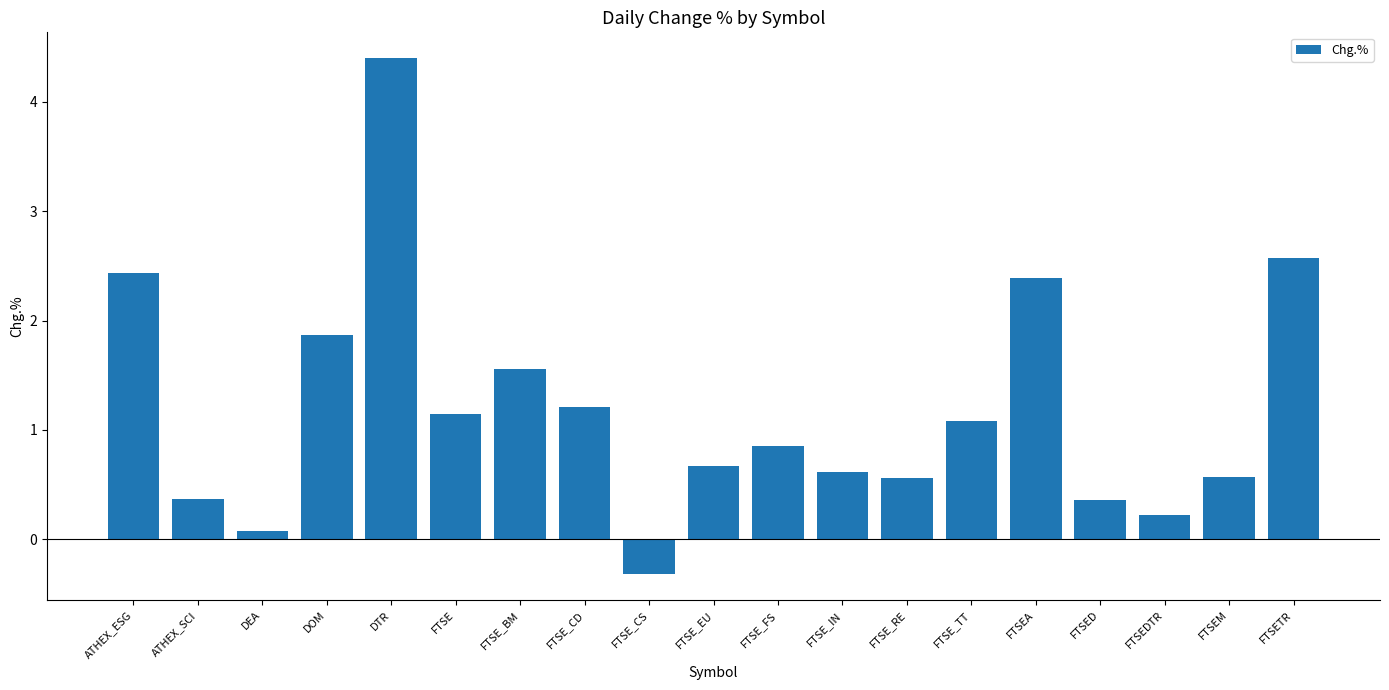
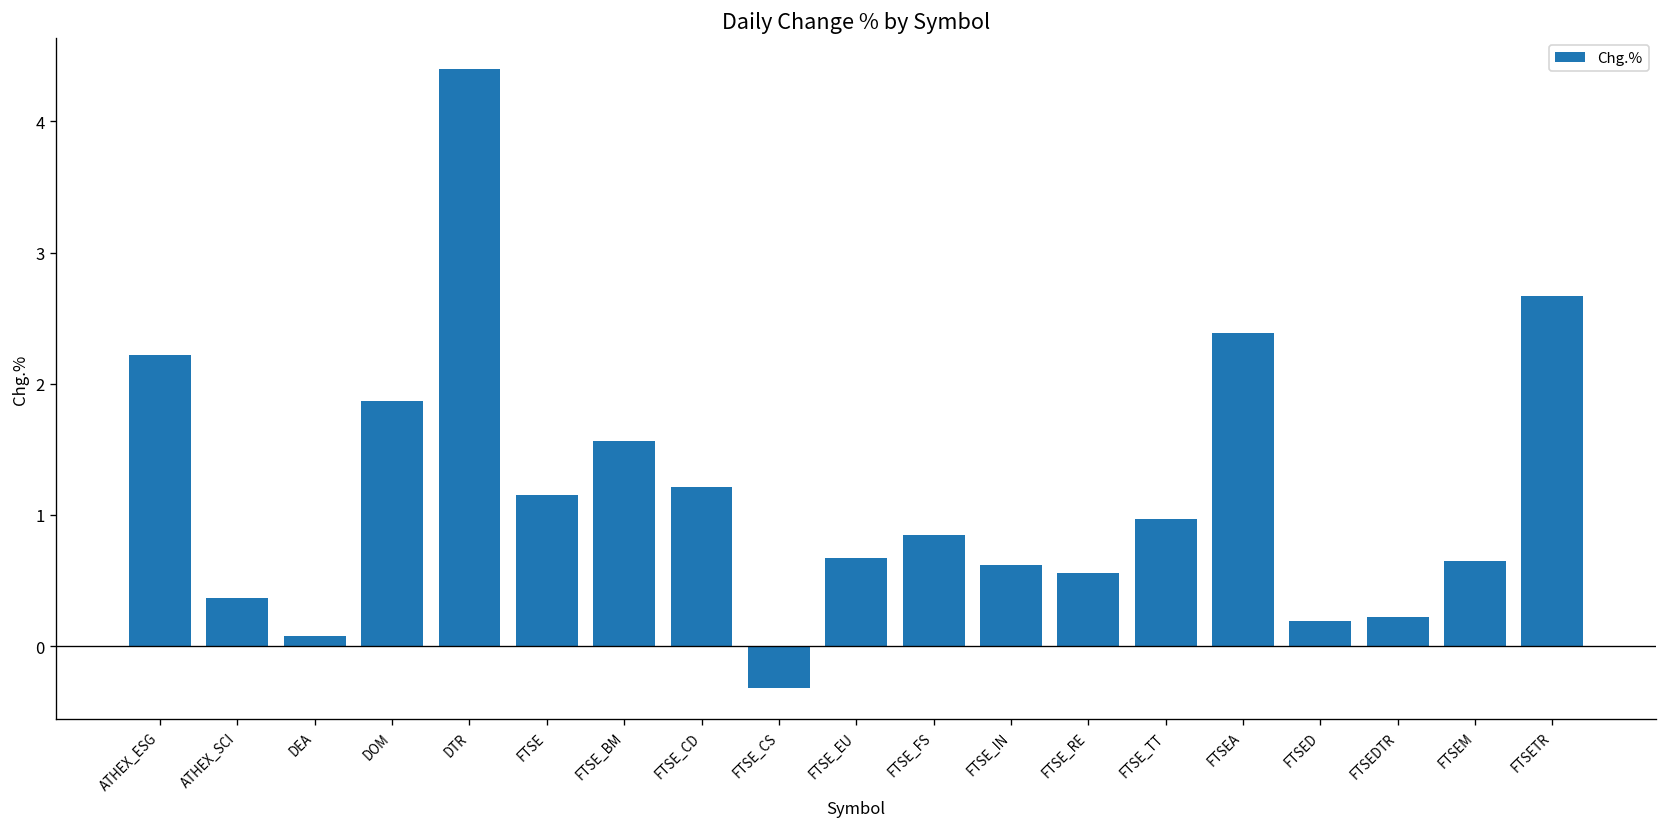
  {
-   "ATHEX_ESG": 2.44,
+   "ATHEX_ESG": 2.22,
    "ATHEX_SCI": 0.37,
    "DEA": 0.08,
    "DOM": 1.87,
    "DTR": 4.40,
    "FTSE": 1.15,
    "FTSE_BM": 1.56,
    "FTSE_CD": 1.21,
    "FTSE_CS": -0.32,
    "FTSE_EU": 0.67,
    "FTSE_FS": 0.85,
    "FTSE_IN": 0.62,
    "FTSE_RE": 0.56,
-   "FTSE_TT": 1.08,
+   "FTSE_TT": 0.97,
    "FTSEA": 2.39,
-   "FTSED": 0.36,
+   "FTSED": 0.19,
    "FTSEDTR": 0.22,
-   "FTSEM": 0.57,
-   "FTSETR": 2.57
+   "FTSEM": 0.65,
+   "FTSETR": 2.67
  }
